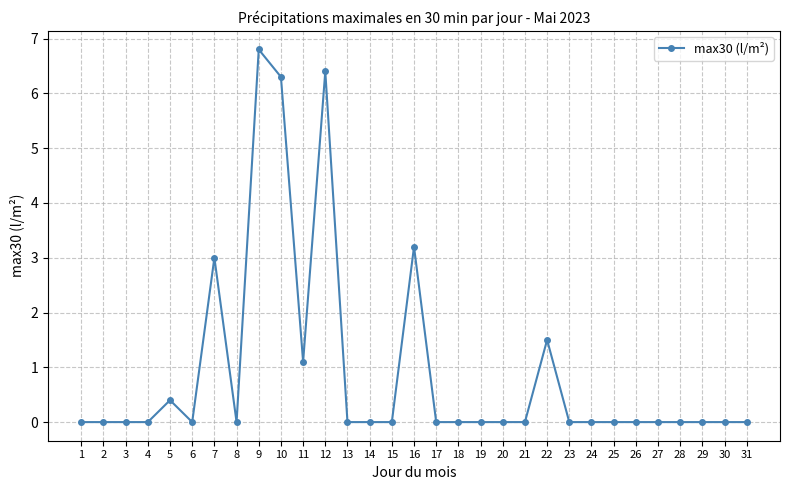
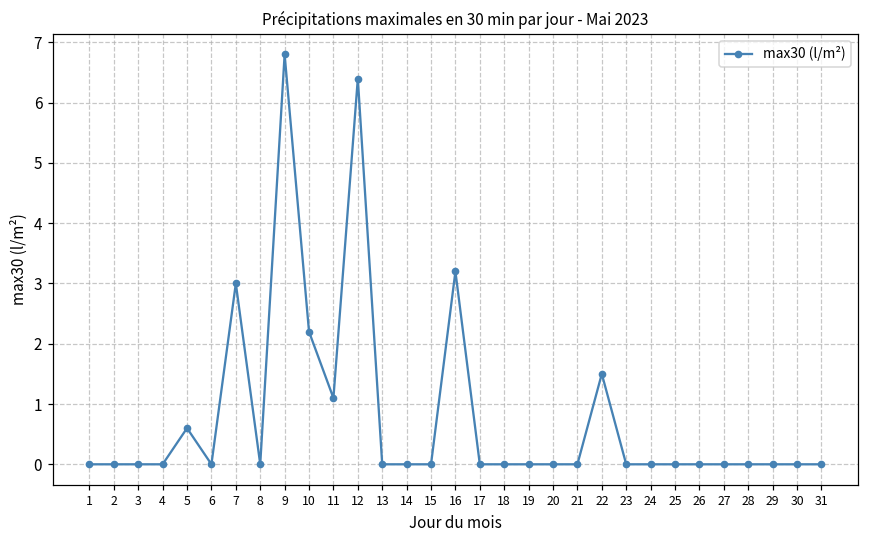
  {
    "1": 0.0,
    "2": 0.0,
    "3": 0.0,
    "4": 0.0,
-   "5": 0.4,
+   "5": 0.6,
    "6": 0.0,
    "7": 3.0,
    "8": 0.0,
    "9": 6.8,
-   "10": 6.3,
+   "10": 2.2,
    "11": 1.1,
    "12": 6.4,
    "13": 0.0,
    "14": 0.0,
    "15": 0.0,
    "16": 3.2,
    "17": 0.0,
    "18": 0.0,
    "19": 0.0,
    "20": 0.0,
    "21": 0.0,
    "22": 1.5,
    "23": 0.0,
    "24": 0.0,
    "25": 0.0,
    "26": 0.0,
    "27": 0.0,
    "28": 0.0,
    "29": 0.0,
    "30": 0.0,
    "31": 0.0
  }
